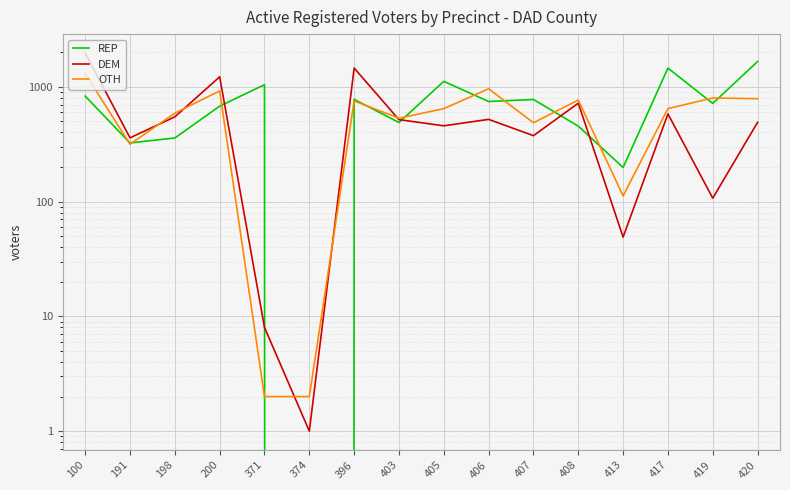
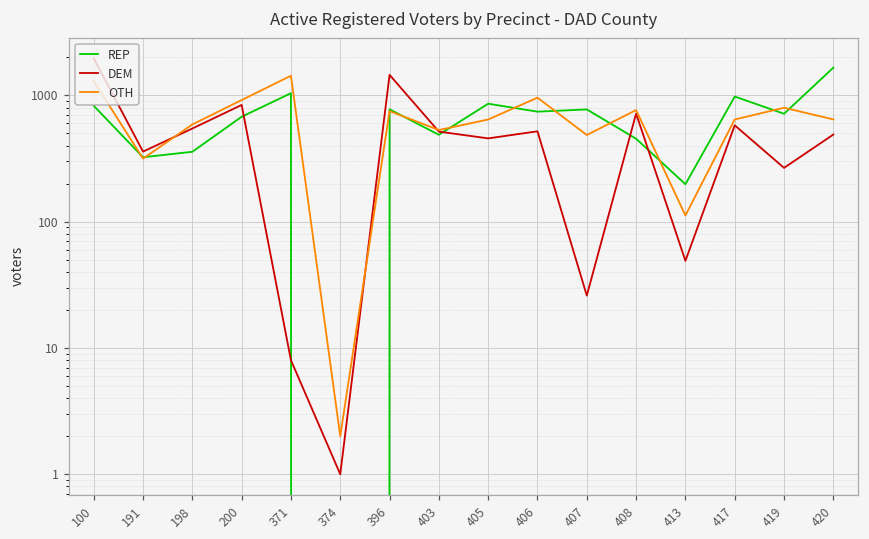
  {
    "REP": {
      "100": 800,
      "198": 360,
      "200": 700,
      "371": 1000,
      "403": 490,
-     "405": 1100,
+     "405": 900,
      "406": 700,
      "407": 800,
      "408": 450,
      "413": 200,
-     "417": 1500,
+     "417": 1000,
      "419": 700,
      "420": 1700
    },
    "DEM": {
      "191": 360,
      "198": 500,
-     "200": 1200,
+     "200": 800,
      "371": 8,
      "374": 1,
      "396": 1500,
      "405": 460,
      "406": 500,
-     "407": 380,
+     "407": 26,
      "408": 700,
      "413": 49,
      "417": 600,
-     "419": 110,
+     "419": 270,
      "420": 490
    },
    "OTH": {
      "198": 600,
      "200": 900,
-     "371": 2,
+     "371": 1400,
      "374": 2,
      "405": 600,
      "406": 1000,
      "407": 490,
      "408": 800,
      "413": 110,
      "417": 600,
      "419": 800,
-     "420": 800
+     "420": 600
    }
  }
